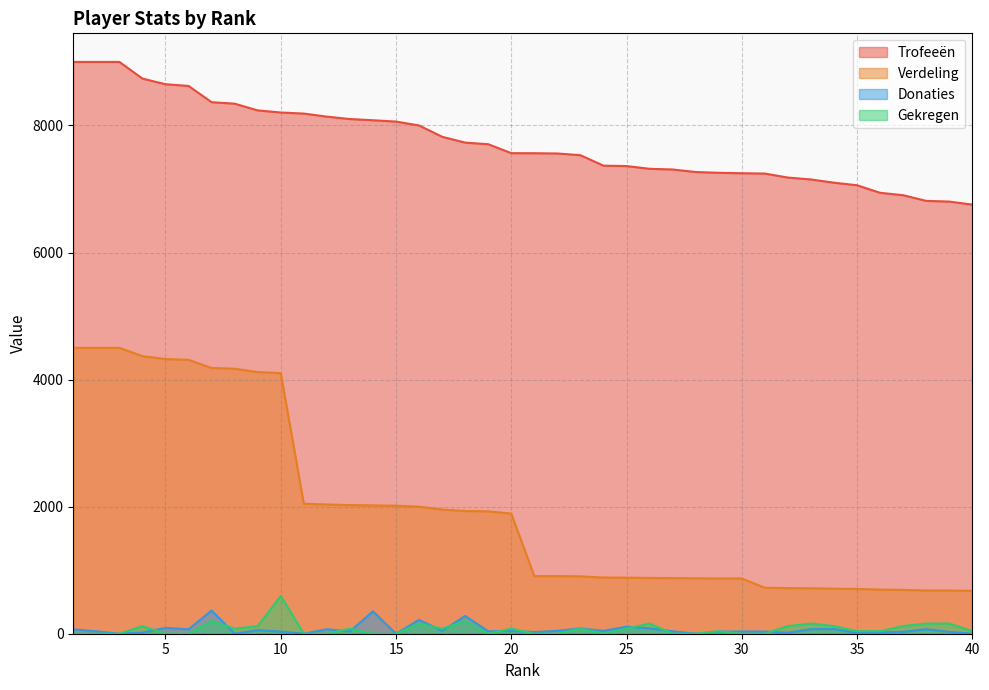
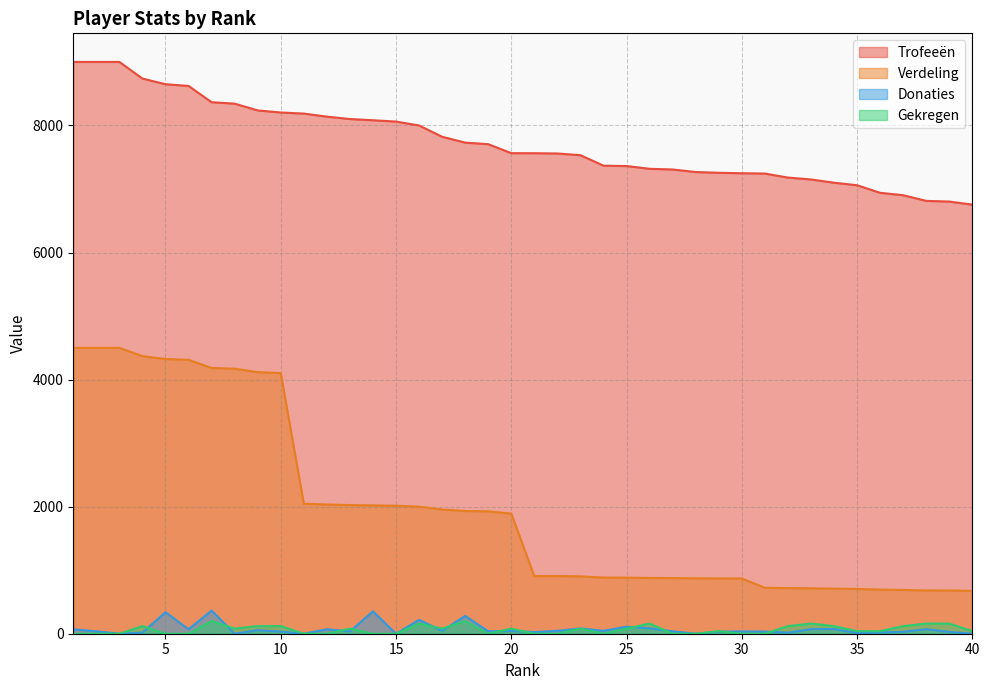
  {
    "Donaties": {
-     "5": 100,
+     "5": 300,
      "10": 0
    },
    "Gekregen": {
      "5": 0,
-     "10": 600
+     "10": 100
    }
  }
